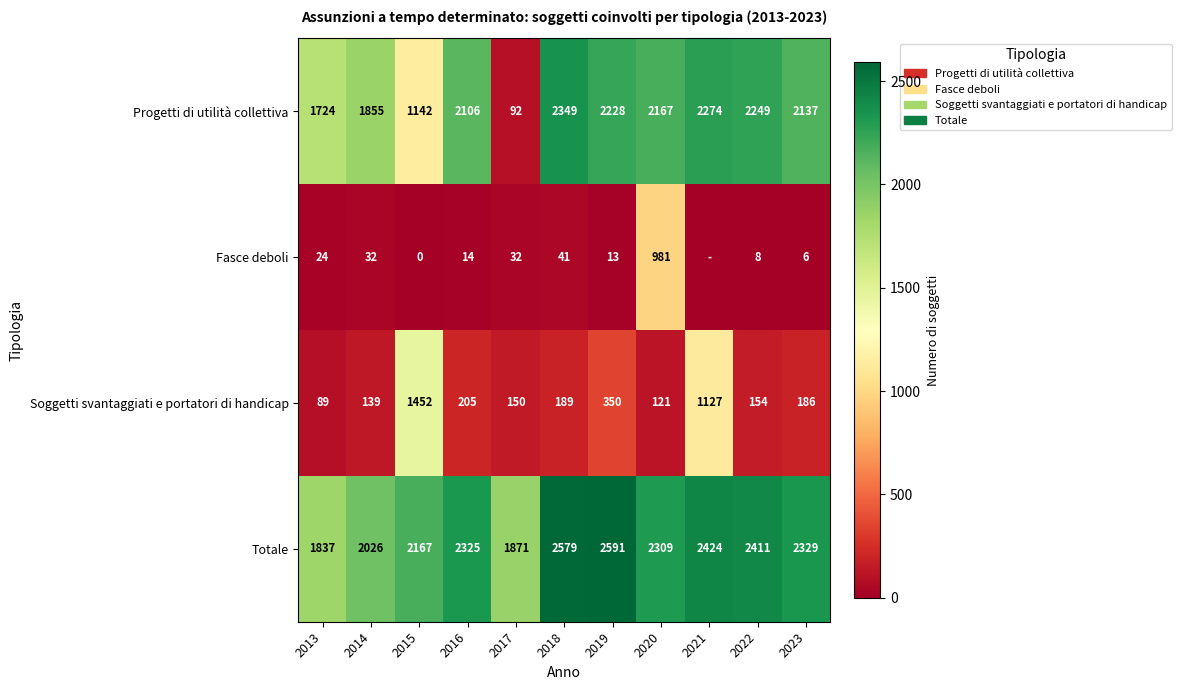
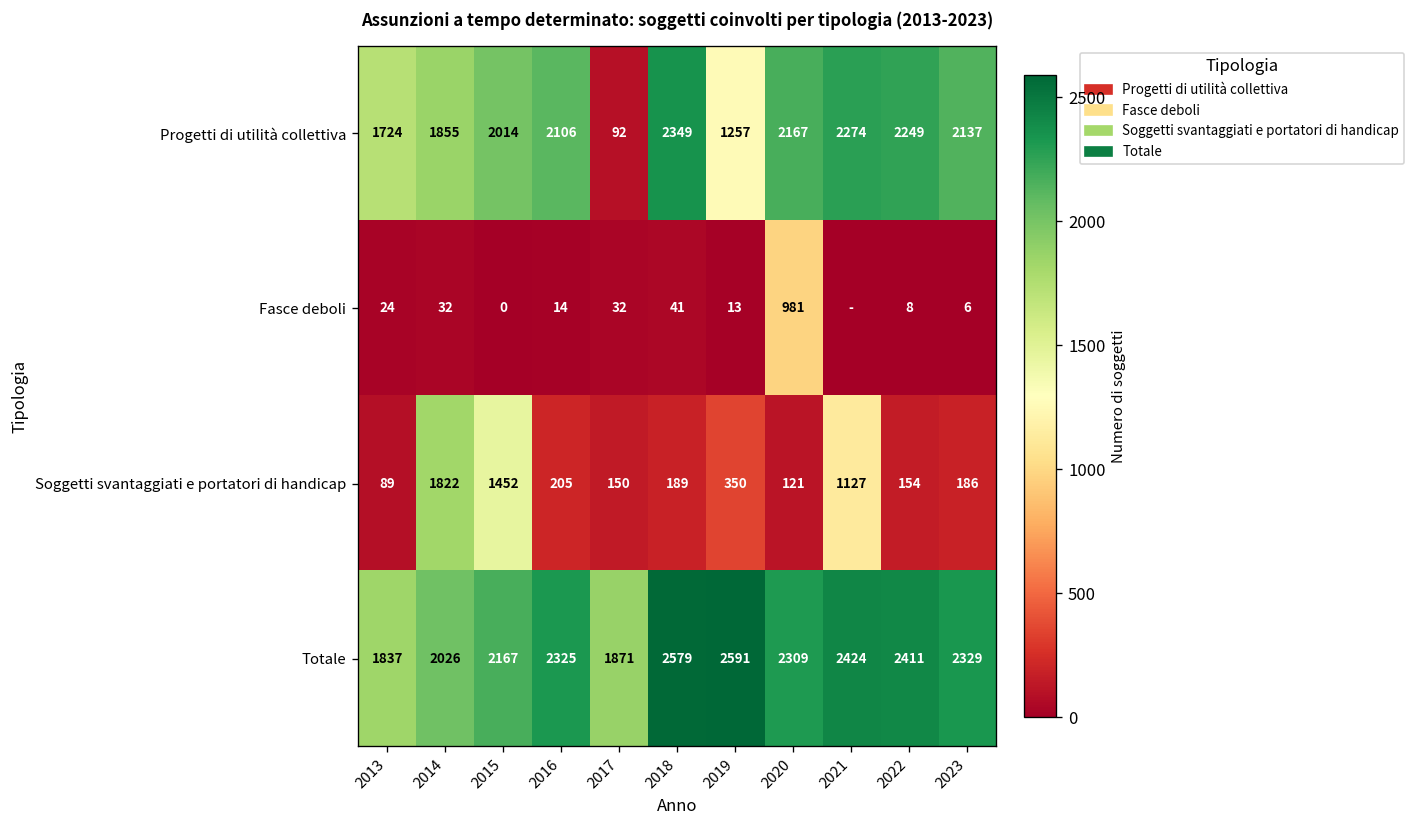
  {
    "Progetti di utilità collettiva": {
      "2013": 1724,
      "2014": 1855,
-     "2015": 1142,
+     "2015": 2014,
      "2016": 2106,
      "2017": 92,
      "2018": 2349,
-     "2019": 2228,
+     "2019": 1257,
      "2020": 2167,
      "2021": 2274,
      "2022": 2249,
      "2023": 2137
    },
    "Fasce deboli": {
      "2013": 24,
      "2014": 32,
      "2015": 0,
      "2016": 14,
      "2017": 32,
      "2018": 41,
      "2019": 13,
      "2020": 981,
      "2022": 8,
      "2023": 6
    },
    "Soggetti svantaggiati e portatori di handicap": {
      "2013": 89,
-     "2014": 139,
+     "2014": 1822,
      "2015": 1452,
      "2016": 205,
      "2017": 150,
      "2018": 189,
      "2019": 350,
      "2020": 121,
      "2021": 1127,
      "2022": 154,
      "2023": 186
    },
    "Totale": {
      "2013": 1837,
      "2014": 2026,
      "2015": 2167,
      "2016": 2325,
      "2017": 1871,
      "2018": 2579,
      "2019": 2591,
      "2020": 2309,
      "2021": 2424,
      "2022": 2411,
      "2023": 2329
    }
  }
